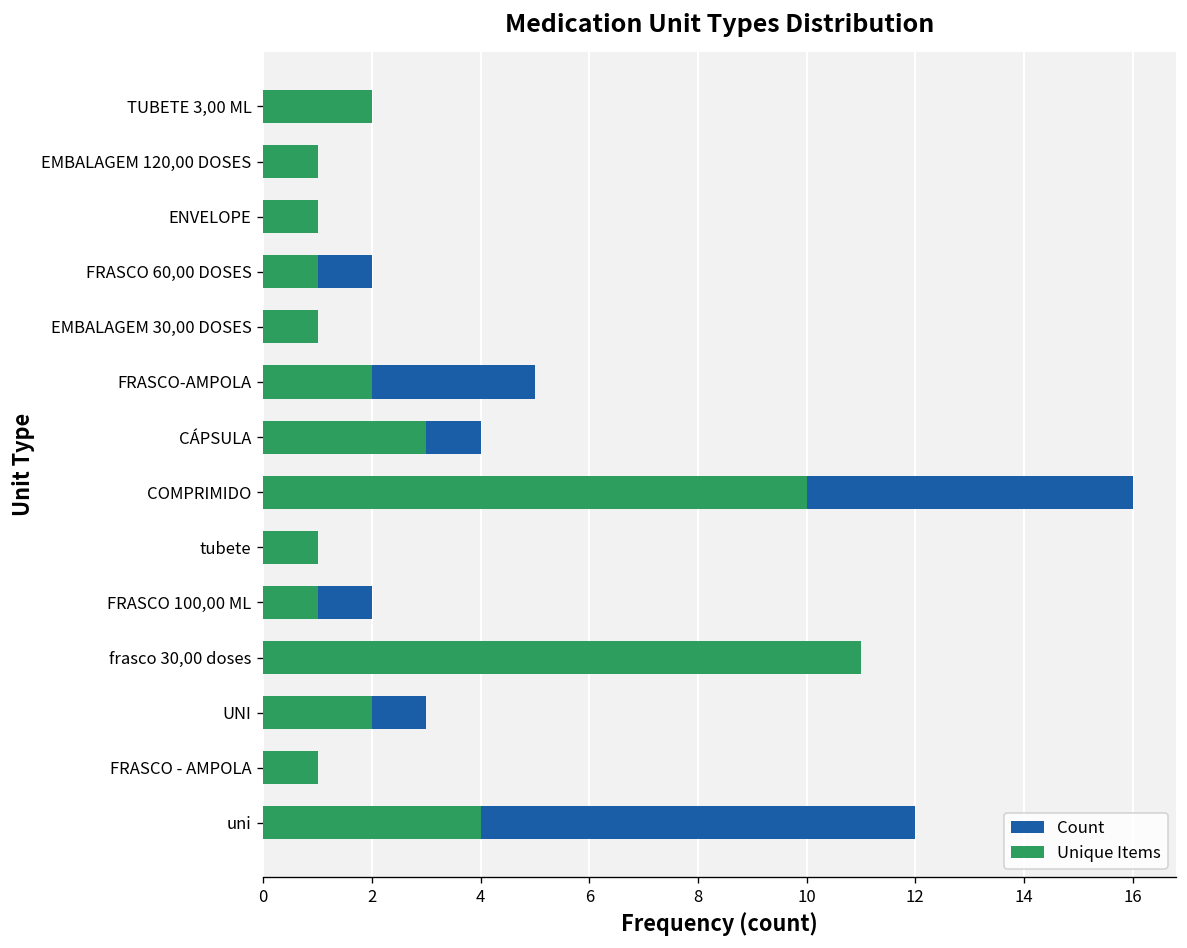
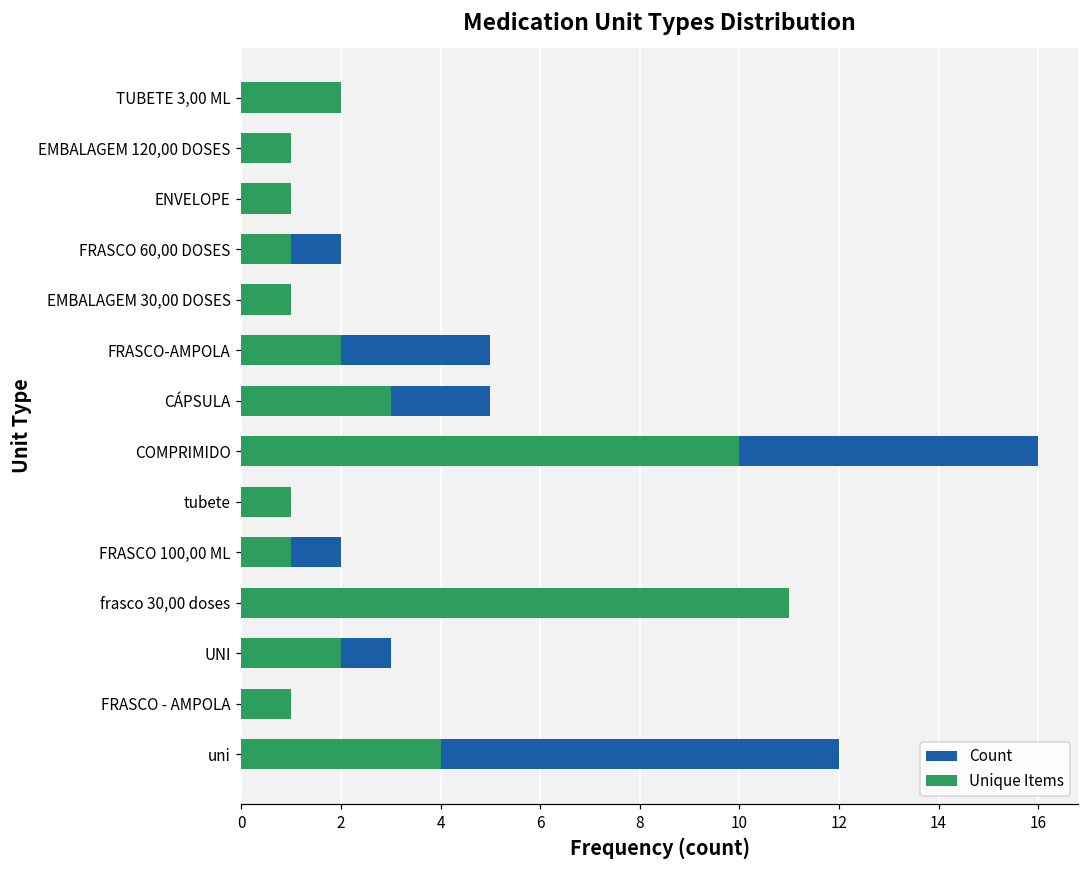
  {
    "Count": {
      "TUBETE 3,00 ML": 2,
      "EMBALAGEM 120,00 DOSES": 1,
      "ENVELOPE": 1,
      "FRASCO 60,00 DOSES": 2,
      "EMBALAGEM 30,00 DOSES": 1,
      "FRASCO-AMPOLA": 5,
-     "CÁPSULA": 4,
+     "CÁPSULA": 5,
      "COMPRIMIDO": 16,
      "tubete": 1,
      "FRASCO 100,00 ML": 2,
      "UNI": 3,
      "FRASCO - AMPOLA": 1,
      "uni": 12
    },
    "Unique Items": {
      "TUBETE 3,00 ML": 2,
      "EMBALAGEM 120,00 DOSES": 1,
      "ENVELOPE": 1,
      "EMBALAGEM 30,00 DOSES": 1,
      "tubete": 1,
      "frasco 30,00 doses": 11,
      "FRASCO - AMPOLA": 1
    }
  }
